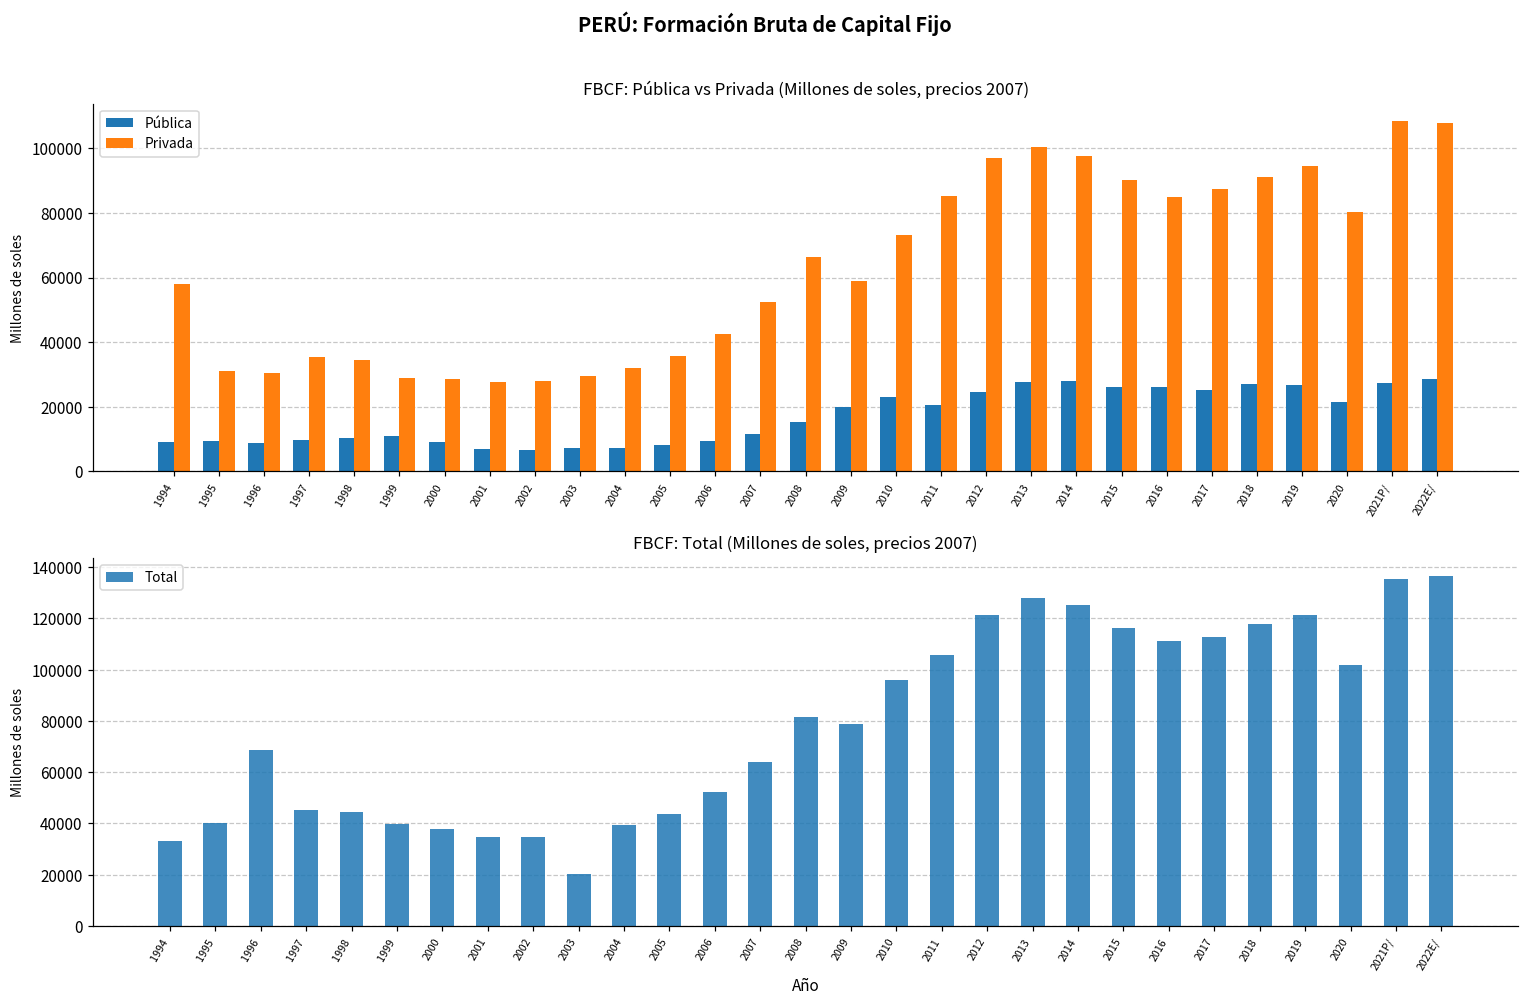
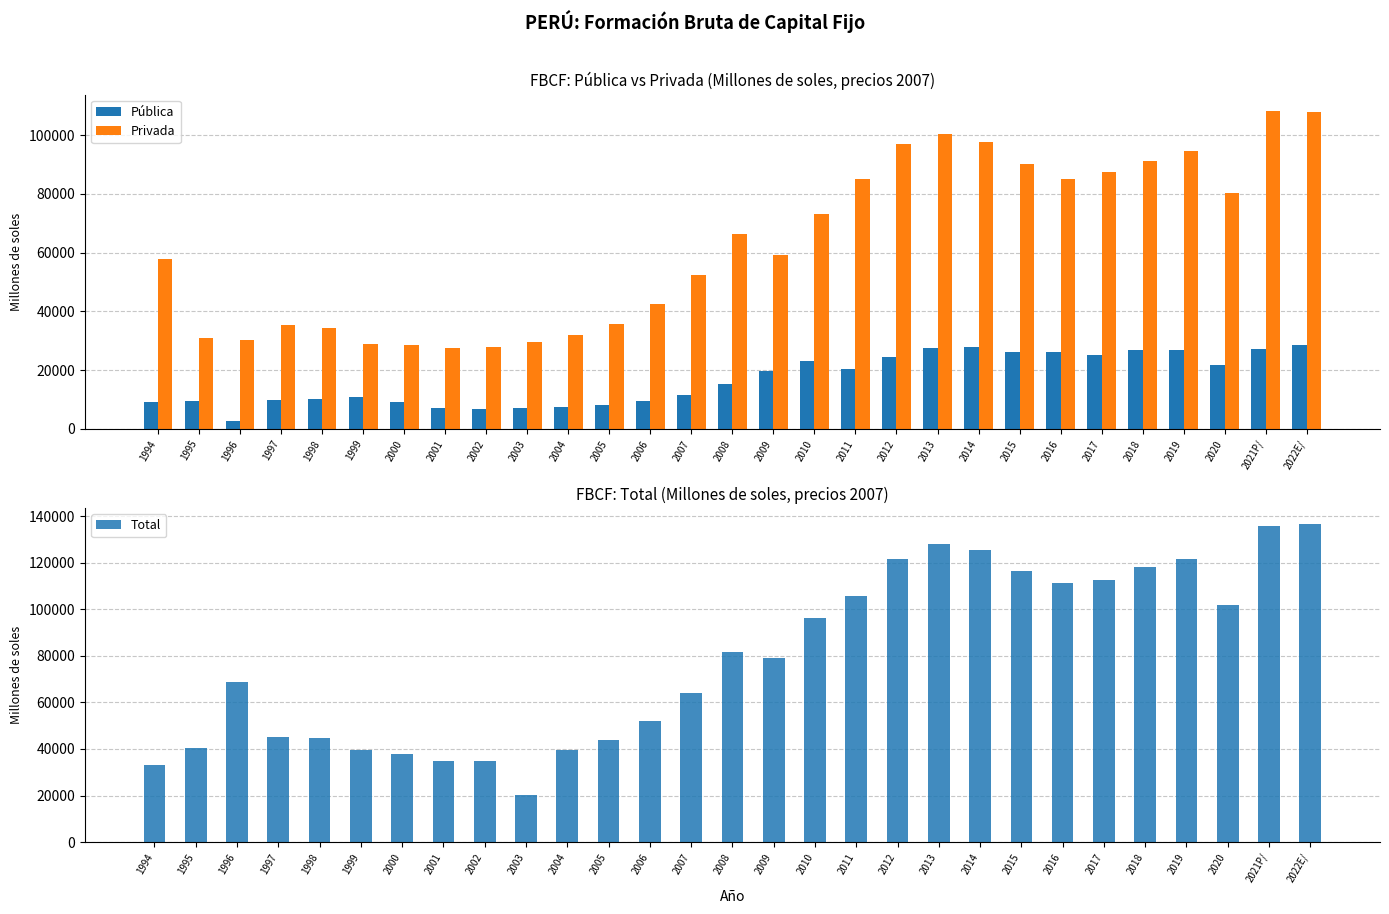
  {
    "FBCF: Pública vs Privada (Millones de soles, precios 2007)": {
      "Pública": {
        "1994": 9000,
        "1995": 9000,
-       "1996": 9000,
+       "1996": 3000,
        "1997": 10000,
        "1998": 10000,
        "1999": 11000,
        "2000": 9000,
        "2001": 7000,
        "2002": 7000,
        "2003": 7000,
        "2004": 7000,
        "2005": 8000,
        "2006": 9000,
        "2007": 11000,
        "2008": 15000,
        "2009": 20000,
        "2010": 23000,
        "2011": 20000,
        "2012": 25000,
        "2013": 28000,
        "2014": 28000,
        "2015": 26000,
        "2016": 26000,
        "2017": 25000,
        "2018": 27000,
        "2019": 27000,
        "2020": 22000,
        "2021P/": 27000,
        "2022E/": 29000
      },
      "Privada": {
        "1994": 58000,
        "1995": 31000,
        "1996": 30000,
        "1997": 35000,
        "1998": 34000,
        "1999": 29000,
        "2000": 28000,
        "2001": 28000,
        "2002": 28000,
        "2003": 30000,
        "2004": 32000,
        "2005": 36000,
        "2006": 43000,
        "2007": 52000,
        "2008": 66000,
        "2009": 59000,
        "2010": 73000,
        "2011": 85000,
        "2012": 97000,
        "2013": 100000,
        "2014": 98000,
        "2015": 90000,
        "2016": 85000,
        "2017": 87000,
        "2018": 91000,
        "2019": 95000,
        "2020": 80000,
        "2021P/": 108000,
        "2022E/": 108000
      }
    },
    "FBCF: Total (Millones de soles, precios 2007)": {
      "1994": 33000,
      "1995": 40000,
      "1996": 69000,
      "1997": 45000,
      "1998": 45000,
      "1999": 40000,
      "2000": 38000,
      "2001": 35000,
      "2002": 35000,
      "2003": 20000,
      "2004": 39000,
      "2005": 44000,
      "2006": 52000,
      "2007": 64000,
      "2008": 82000,
      "2009": 79000,
      "2010": 96000,
      "2011": 106000,
      "2012": 121000,
      "2013": 128000,
      "2014": 125000,
      "2015": 116000,
      "2016": 111000,
      "2017": 113000,
      "2018": 118000,
      "2019": 121000,
      "2020": 102000,
      "2021P/": 136000,
      "2022E/": 137000
    }
  }
